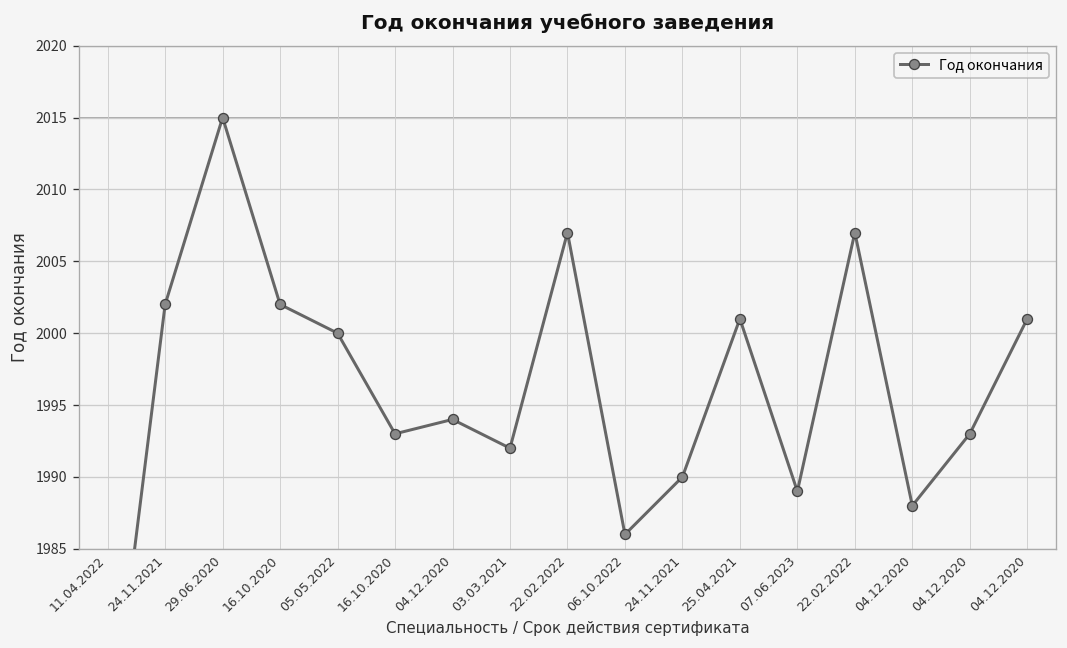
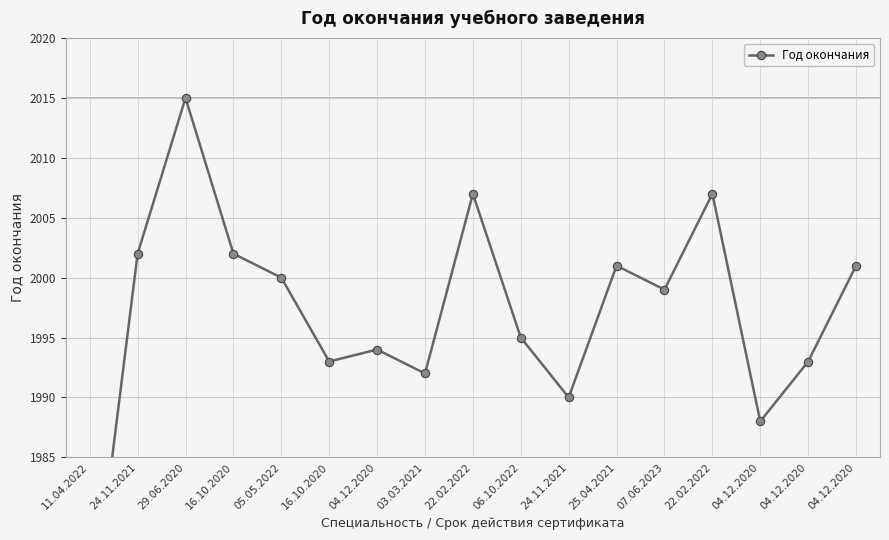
  {
    "29.06.2020": 2015,
    "05.05.2022": 2000,
    "03.03.2021": 1992,
-   "06.10.2022": 1986,
+   "06.10.2022": 1995,
    "25.04.2021": 2001,
-   "07.06.2023": 1989
+   "07.06.2023": 1999
  }
